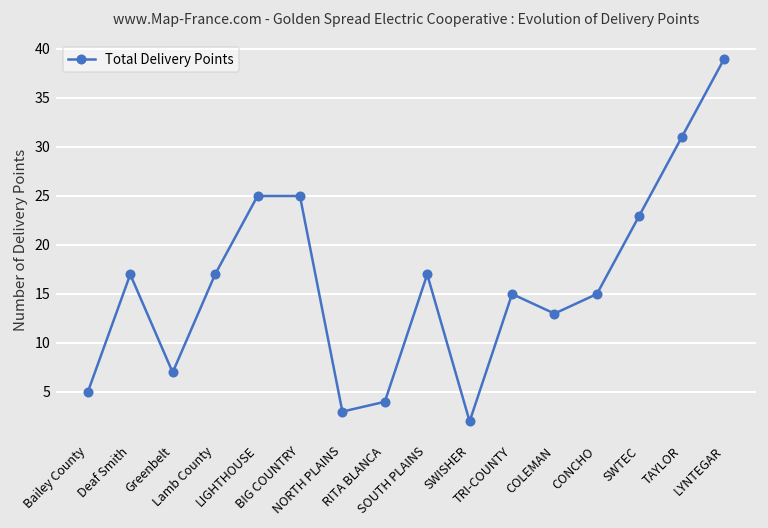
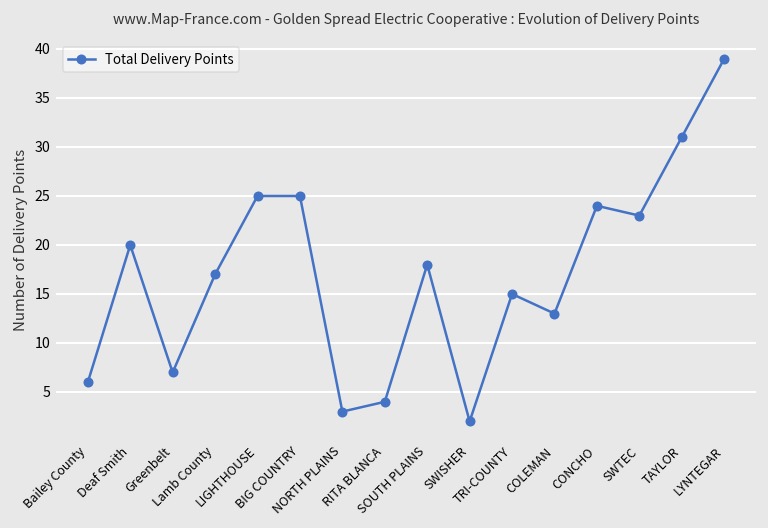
  {
-   "Bailey County": 5,
-   "Deaf Smith": 17,
+   "Bailey County": 6,
+   "Deaf Smith": 20,
    "Greenbelt": 7,
    "Lamb County": 17,
    "LIGHTHOUSE": 25,
    "BIG COUNTRY": 25,
    "NORTH PLAINS": 3,
    "RITA BLANCA": 4,
-   "SOUTH PLAINS": 17,
+   "SOUTH PLAINS": 18,
    "SWISHER": 2,
    "TRI-COUNTY": 15,
    "COLEMAN": 13,
-   "CONCHO": 15,
+   "CONCHO": 24,
    "SWTEC": 23,
    "TAYLOR": 31,
    "LYNTEGAR": 39
  }
